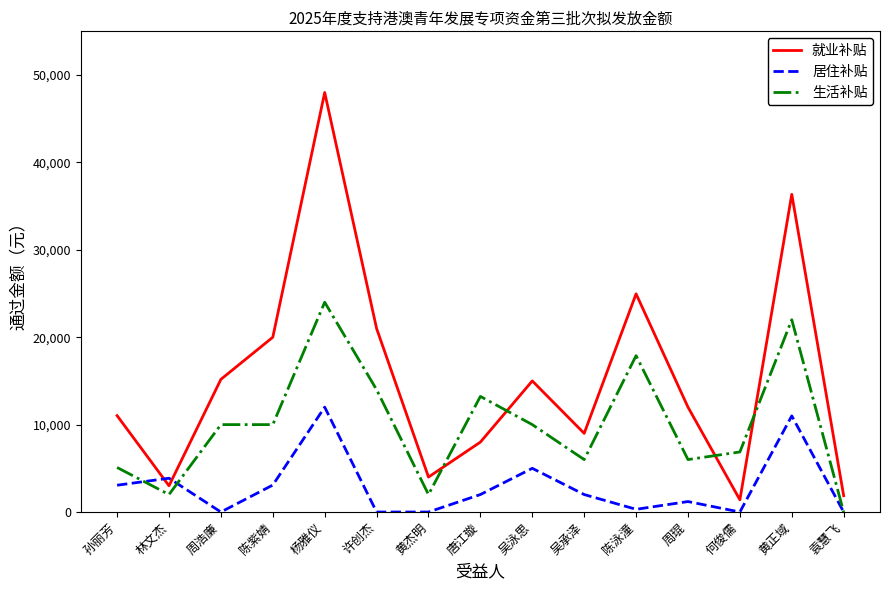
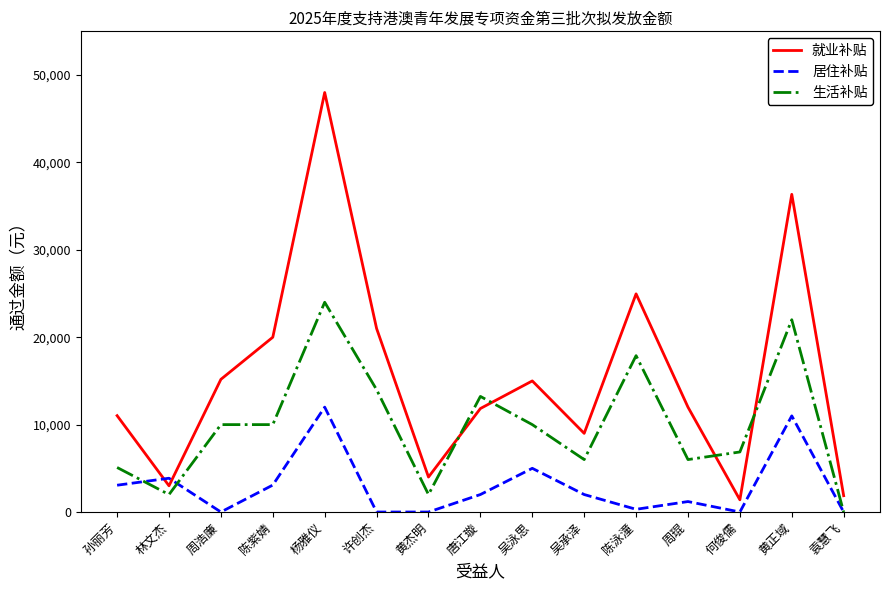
  {
    "就业补贴": {
      "孙丽芳": "11,000",
      "林文杰": "3,000",
      "周浩廉": "15,000",
      "陈紫婧": "20,000",
      "杨雅仪": "48,000",
      "许创杰": "21,000",
      "黄杰明": "4,000",
-     "唐江璇": "8,000",
+     "唐江璇": "12,000",
      "吴泳思": "15,000",
      "吴承泽": "9,000",
      "陈泳潼": "25,000",
      "周琨": "12,000",
      "何俊儒": "1,000",
      "黄正域": "36,000",
      "袁慧飞": "2,000"
    },
    "居住补贴": {
      "孙丽芳": "3,000",
      "林文杰": "4,000",
      "周浩廉": "0",
      "陈紫婧": "3,000",
      "杨雅仪": "12,000",
      "许创杰": "0",
      "黄杰明": "0",
      "唐江璇": "2,000",
      "吴泳思": "5,000",
      "吴承泽": "2,000",
      "陈泳潼": "0",
      "周琨": "1,000",
      "何俊儒": "0",
      "黄正域": "11,000"
    },
    "生活补贴": {
      "孙丽芳": "5,000",
      "林文杰": "2,000",
      "周浩廉": "10,000",
      "陈紫婧": "10,000",
      "杨雅仪": "24,000",
      "许创杰": "14,000",
      "黄杰明": "2,000",
      "唐江璇": "13,000",
      "吴泳思": "10,000",
      "吴承泽": "6,000",
      "陈泳潼": "18,000",
      "周琨": "6,000",
      "何俊儒": "7,000",
      "黄正域": "22,000"
    }
  }
